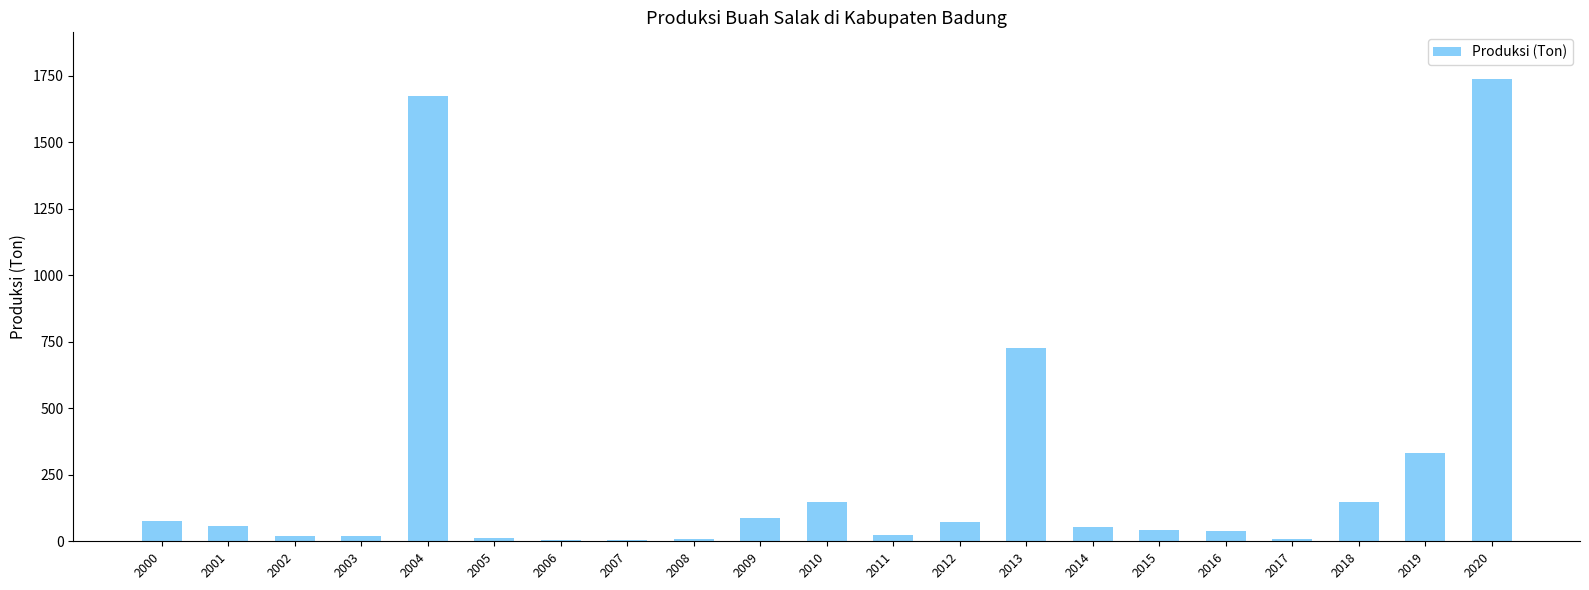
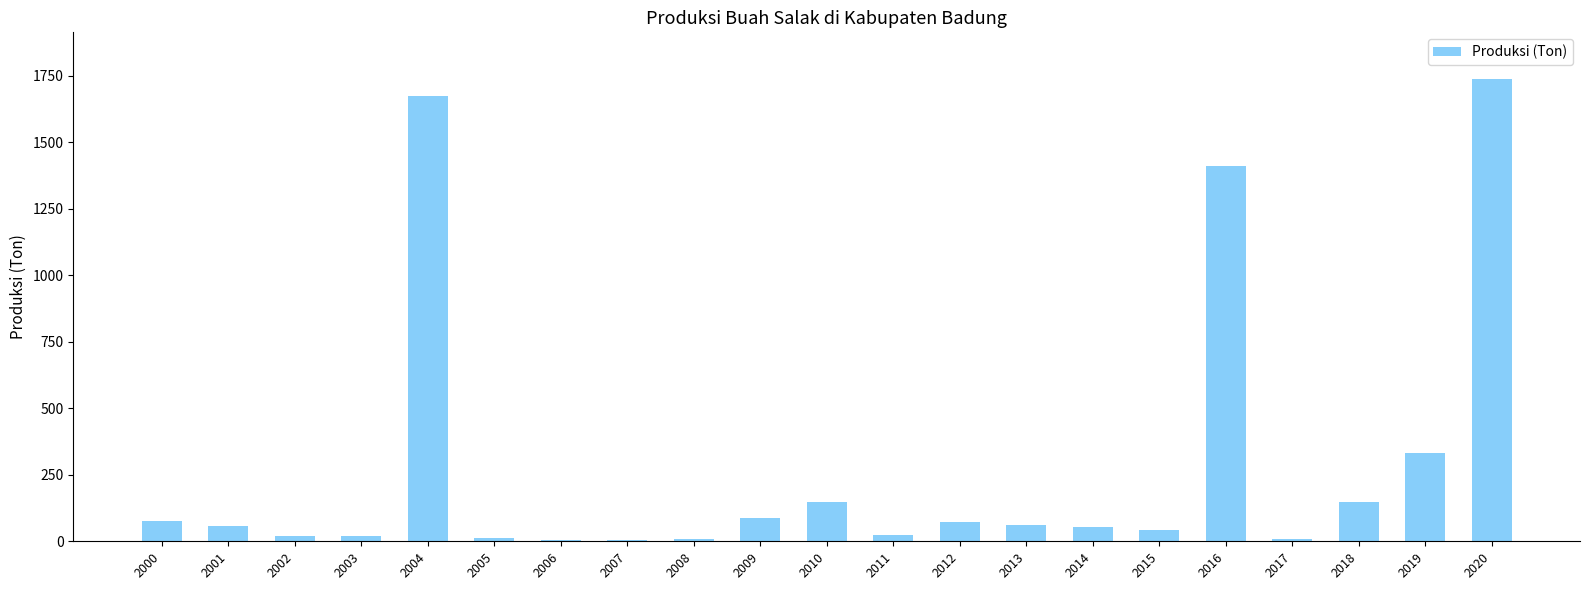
  {
    "2000": 70,
    "2001": 60,
    "2002": 20,
    "2003": 20,
    "2004": 1670,
    "2005": 10,
    "2009": 90,
    "2010": 150,
    "2011": 30,
    "2012": 70,
-   "2013": 730,
+   "2013": 60,
    "2014": 60,
    "2015": 40,
-   "2016": 40,
+   "2016": 1410,
    "2017": 10,
    "2018": 150,
    "2019": 330,
    "2020": 1740
  }
